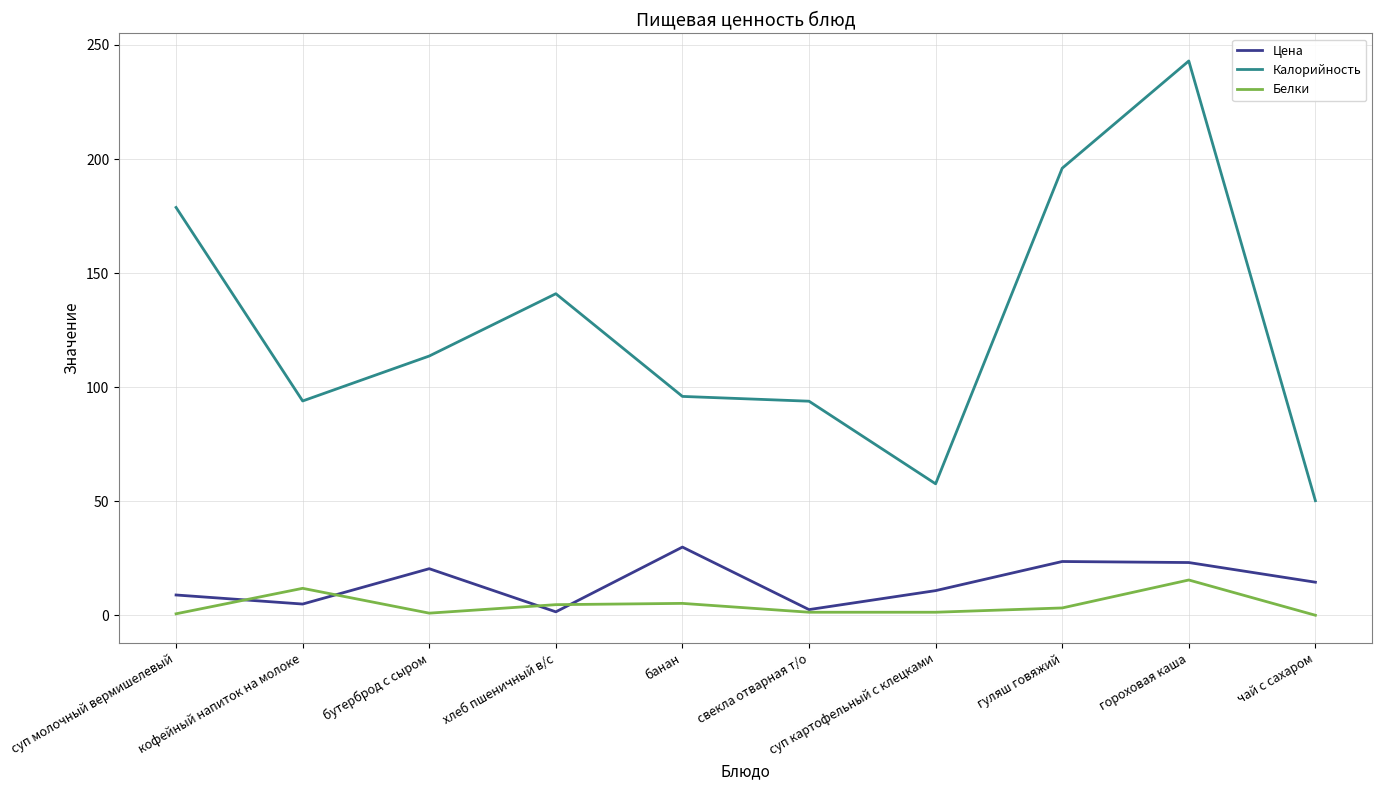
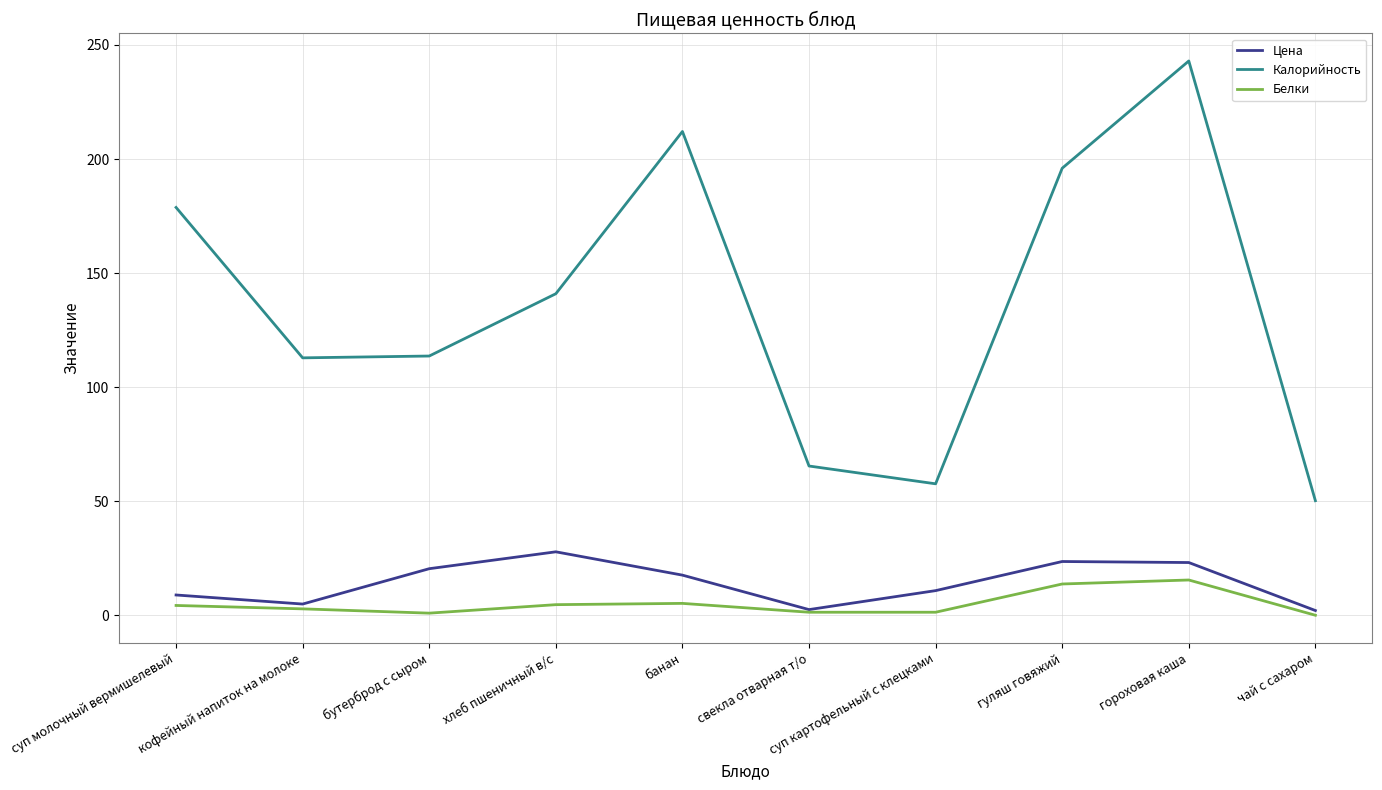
  {
    "Цена": {
      "суп молочный вермишелевый": 9,
      "кофейный напиток на молоке": 5,
      "бутерброд с сыром": 21,
-     "хлеб пшеничный в/с": 2,
-     "банан": 30,
+     "хлеб пшеничный в/с": 28,
+     "банан": 18,
      "свекла отварная т/о": 3,
      "суп картофельный с клецками": 11,
      "гуляш говяжий": 24,
      "гороховая каша": 23,
-     "чай с сахаром": 15
+     "чай с сахаром": 2
    },
    "Калорийность": {
      "суп молочный вермишелевый": 179,
-     "кофейный напиток на молоке": 94,
+     "кофейный напиток на молоке": 113,
      "бутерброд с сыром": 114,
      "хлеб пшеничный в/с": 141,
-     "банан": 96,
-     "свекла отварная т/о": 94,
+     "банан": 212,
+     "свекла отварная т/о": 66,
      "суп картофельный с клецками": 58,
      "гуляш говяжий": 196,
      "гороховая каша": 243,
      "чай с сахаром": 50
    },
    "Белки": {
-     "суп молочный вермишелевый": 1,
-     "кофейный напиток на молоке": 12,
+     "суп молочный вермишелевый": 4,
+     "кофейный напиток на молоке": 3,
      "бутерброд с сыром": 1,
      "хлеб пшеничный в/с": 5,
      "банан": 5,
      "свекла отварная т/о": 1,
      "суп картофельный с клецками": 1,
-     "гуляш говяжий": 3,
+     "гуляш говяжий": 14,
      "гороховая каша": 16,
      "чай с сахаром": 0
    }
  }
